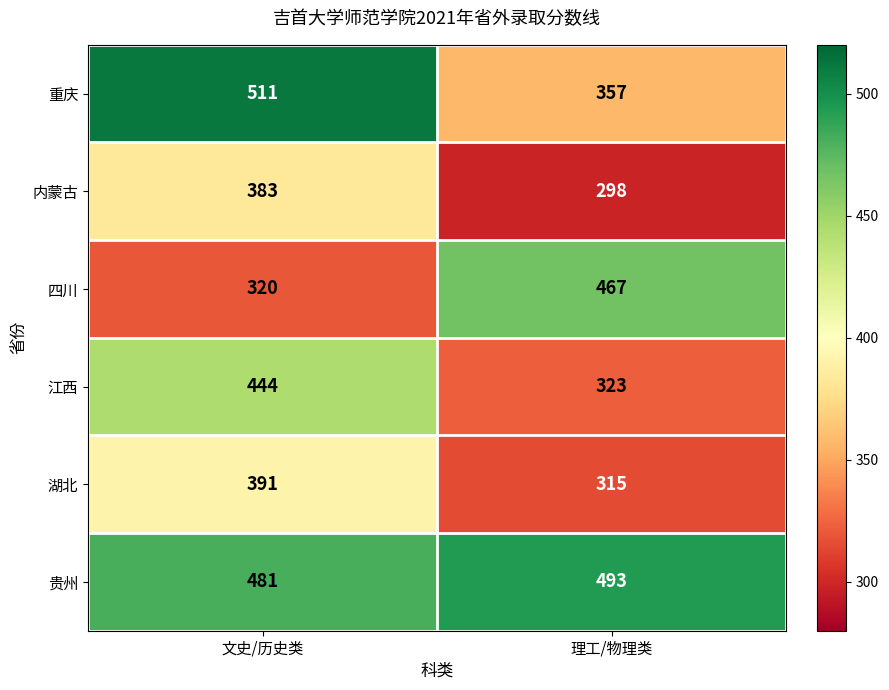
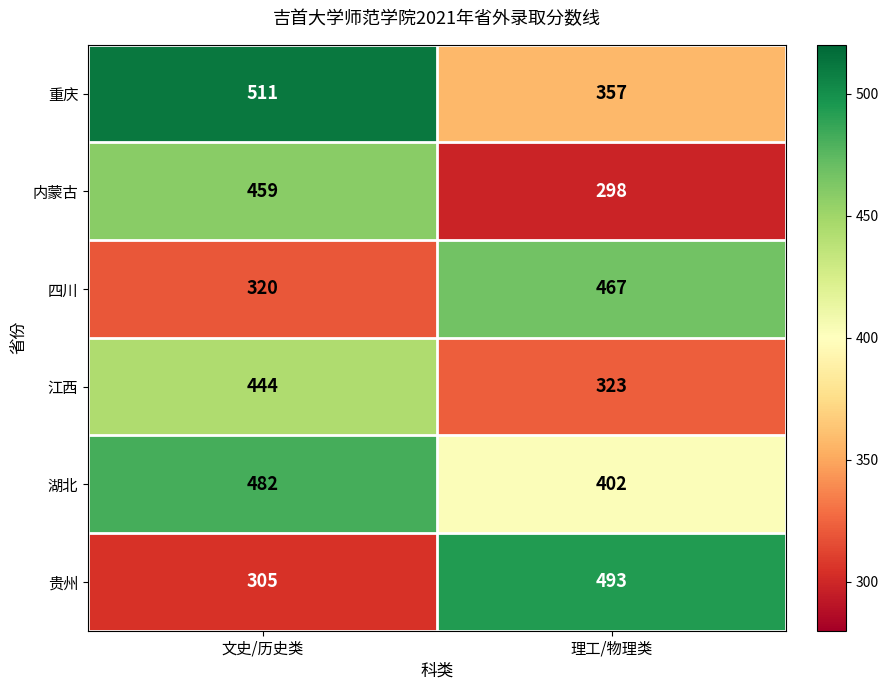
  {
    "重庆": {
      "文史/历史类": 511,
      "理工/物理类": 357
    },
    "内蒙古": {
-     "文史/历史类": 383,
+     "文史/历史类": 459,
      "理工/物理类": 298
    },
    "四川": {
      "文史/历史类": 320,
      "理工/物理类": 467
    },
    "江西": {
      "文史/历史类": 444,
      "理工/物理类": 323
    },
    "湖北": {
-     "文史/历史类": 391,
-     "理工/物理类": 315
+     "文史/历史类": 482,
+     "理工/物理类": 402
    },
    "贵州": {
-     "文史/历史类": 481,
+     "文史/历史类": 305,
      "理工/物理类": 493
    }
  }
